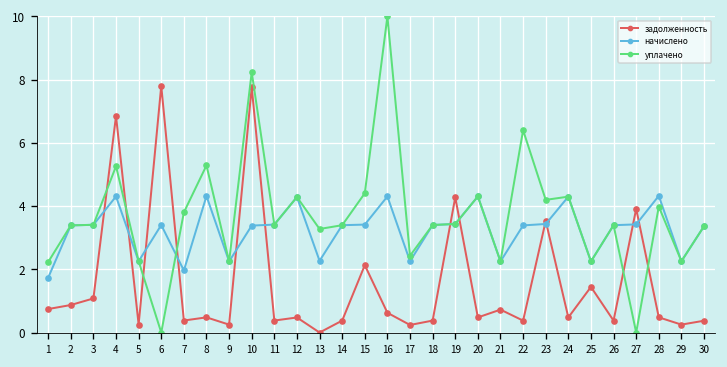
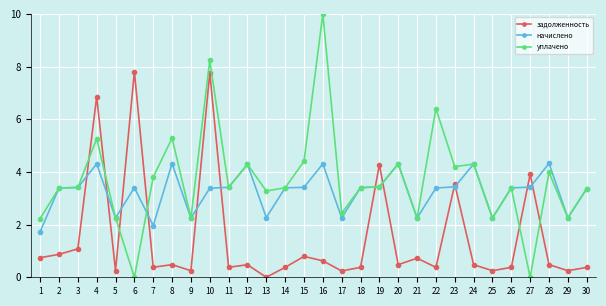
  {
    "задолженность": {
      "1": 0.7,
      "2": 0.9,
      "3": 1.1,
      "4": 6.9,
      "5": 0.3,
      "6": 7.8,
      "7": 0.4,
      "8": 0.5,
      "9": 0.2,
      "10": 7.8,
      "11": 0.4,
      "12": 0.5,
      "13": 0.0,
      "14": 0.4,
-     "15": 2.1,
+     "15": 0.8,
      "16": 0.6,
      "17": 0.2,
      "18": 0.4,
      "19": 4.3,
      "20": 0.5,
      "21": 0.7,
      "22": 0.4,
      "24": 0.5,
-     "25": 1.4,
+     "25": 0.2,
      "26": 0.4,
      "27": 3.9,
      "28": 0.5,
      "29": 0.3,
      "30": 0.4
    },
    "начислено": {
      "1": 1.7,
      "4": 4.3,
      "6": 3.4,
      "7": 2.0,
      "8": 4.3,
      "10": 3.4,
      "13": 2.3,
      "15": 3.4,
      "16": 4.3,
      "17": 2.3,
      "22": 3.4,
      "27": 3.4,
      "28": 4.3
    },
    "уплачено": {
      "1": 2.2,
      "4": 5.3,
      "6": 0.0,
      "7": 3.8,
      "8": 5.3,
      "10": 8.2,
      "13": 3.3,
      "15": 4.4,
      "16": 10.0,
      "17": 2.4,
      "22": 6.4,
      "23": 4.2,
      "27": 0.0,
      "28": 4.0
    }
  }
